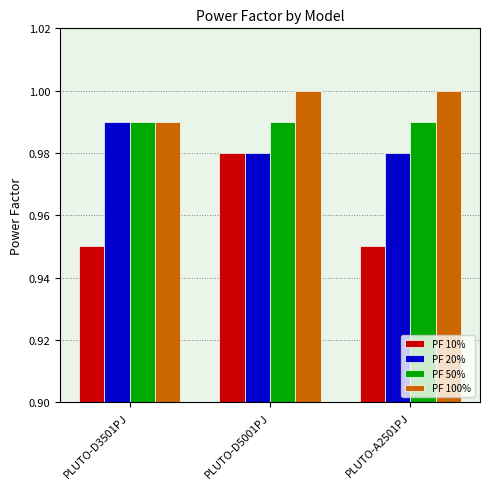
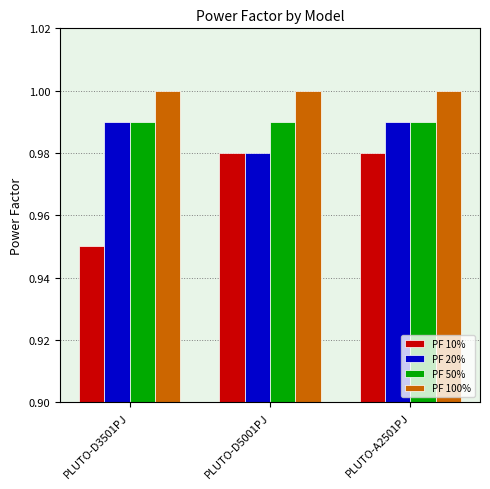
  {
    "PF 10%": {
      "PLUTO-D3501PJ": 0.95,
      "PLUTO-D5001PJ": 0.98,
-     "PLUTO-A2501PJ": 0.95
+     "PLUTO-A2501PJ": 0.98
    },
    "PF 20%": {
      "PLUTO-D3501PJ": 0.99,
      "PLUTO-D5001PJ": 0.98,
-     "PLUTO-A2501PJ": 0.98
+     "PLUTO-A2501PJ": 0.99
    },
    "PF 50%": {
      "PLUTO-D3501PJ": 0.99,
      "PLUTO-D5001PJ": 0.99,
      "PLUTO-A2501PJ": 0.99
    },
    "PF 100%": {
-     "PLUTO-D3501PJ": 0.99,
+     "PLUTO-D3501PJ": 1.00,
      "PLUTO-D5001PJ": 1.00,
      "PLUTO-A2501PJ": 1.00
    }
  }
